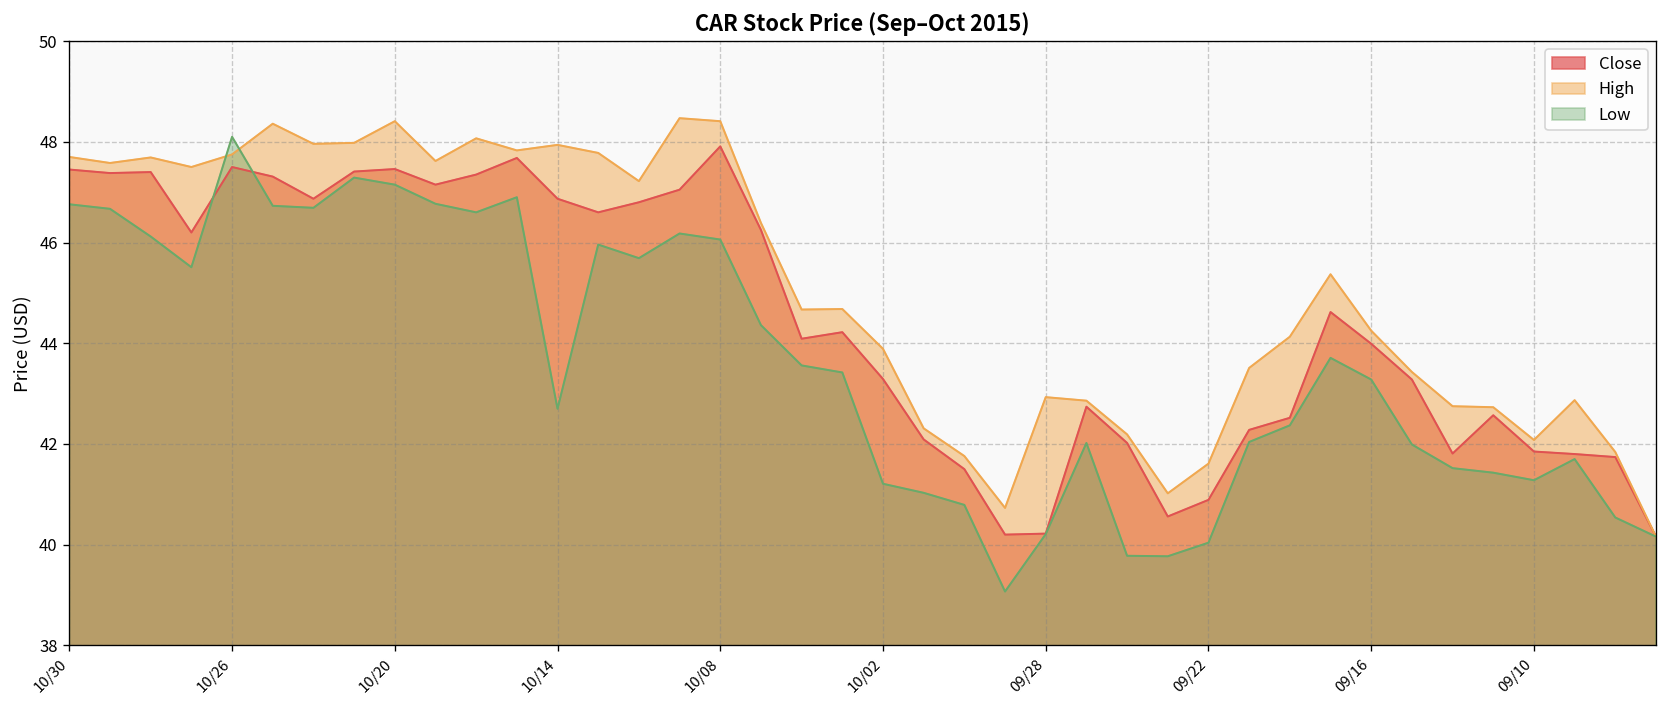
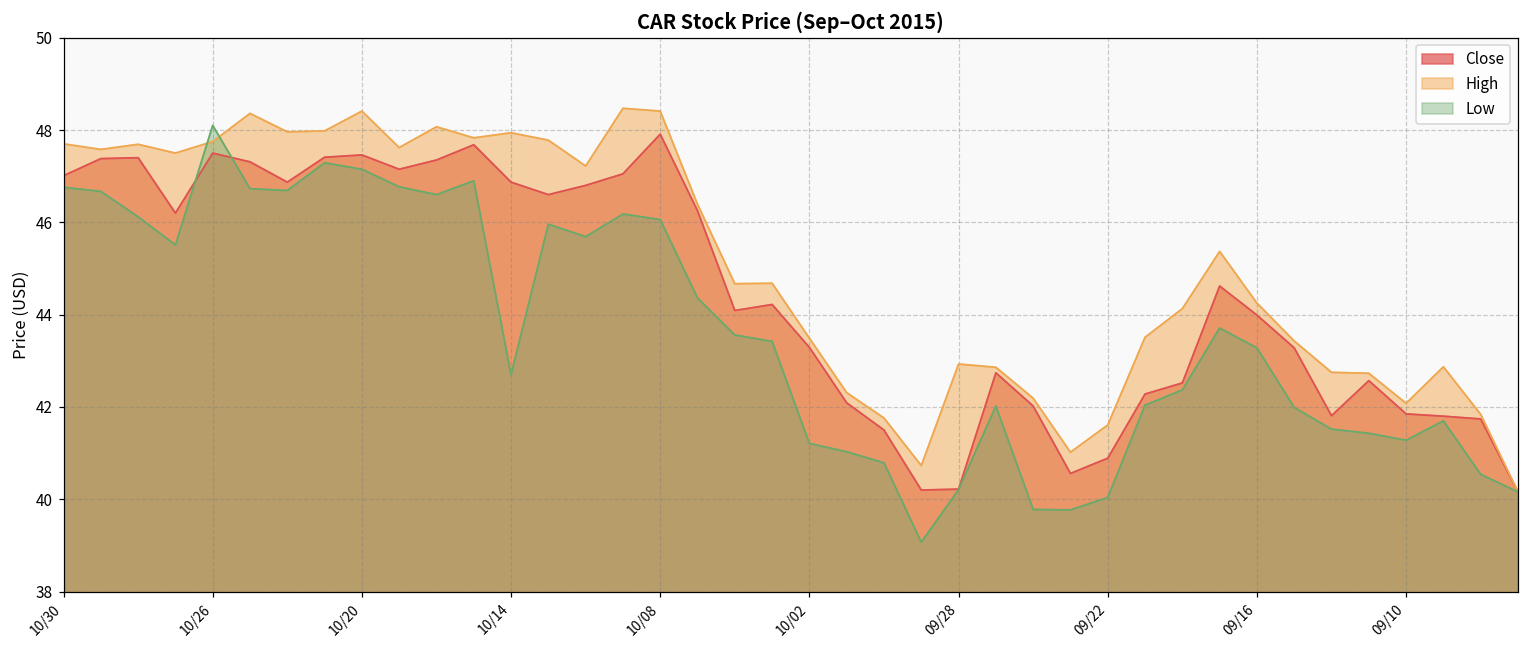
  {
    "Close": {
-     "10/30": 47.5,
+     "10/30": 47.0,
      "10/26": 47.5,
      "10/20": 47.5,
      "10/14": 46.9,
      "10/08": 47.9,
      "10/02": 43.3,
      "09/22": 40.9,
      "09/16": 44.0,
      "09/10": 41.9
    },
    "High": {
      "10/30": 47.7,
      "10/26": 47.8,
      "10/20": 48.4,
      "10/14": 47.9,
      "10/08": 48.4,
-     "10/02": 43.9,
+     "10/02": 43.5,
      "09/28": 42.9,
      "09/22": 41.6,
      "09/16": 44.3,
      "09/10": 42.1
    },
    "Low": {
      "10/30": 46.8,
      "10/26": 48.1,
      "10/20": 47.2,
      "10/14": 42.7,
      "10/08": 46.1,
      "10/02": 41.2,
      "09/22": 40.0,
      "09/16": 43.3,
      "09/10": 41.3
    }
  }
